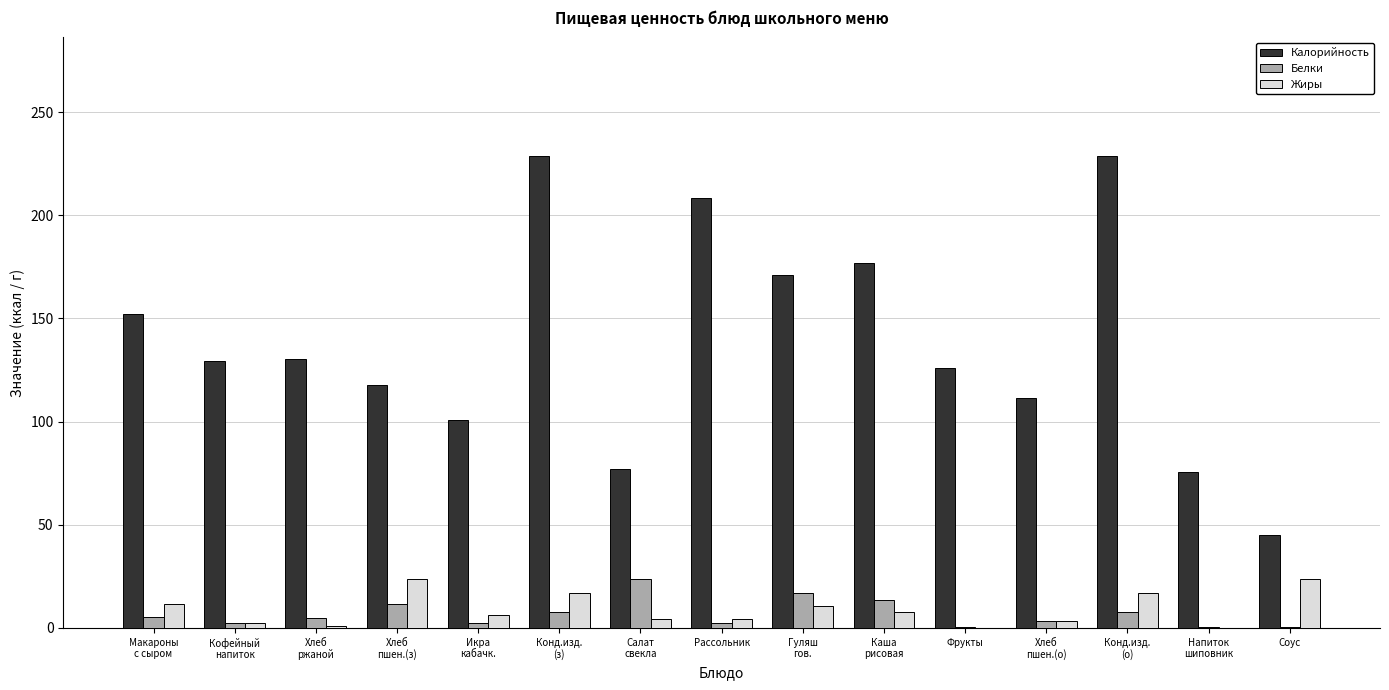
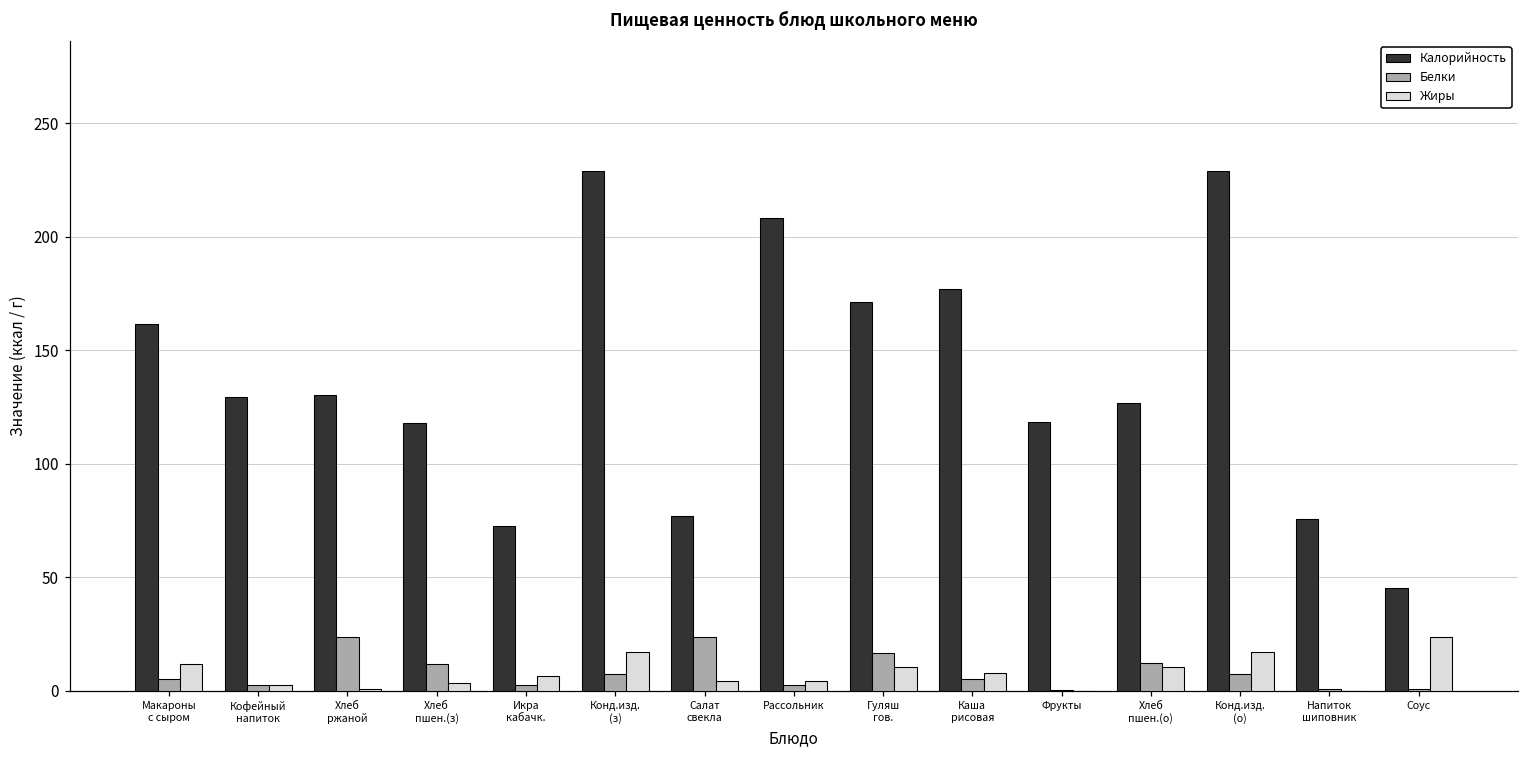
  {
    "Калорийность": {
-     "Макароны с сыром": 152,
+     "Макароны с сыром": 161,
      "Кофейный напиток": 130,
      "Хлеб ржаной": 131,
      "Хлеб пшен.(з)": 118,
-     "Икра кабачк.": 101,
+     "Икра кабачк.": 73,
      "Конд.изд. (з)": 229,
      "Салат свекла": 77,
      "Рассольник": 208,
      "Гуляш гов.": 171,
      "Каша рисовая": 177,
-     "Фрукты": 126,
-     "Хлеб пшен.(о)": 112,
+     "Фрукты": 118,
+     "Хлеб пшен.(о)": 127,
      "Конд.изд. (о)": 229,
      "Напиток шиповник": 76,
      "Соус": 45
    },
    "Белки": {
      "Макароны с сыром": 5,
      "Кофейный напиток": 2,
-     "Хлеб ржаной": 5,
+     "Хлеб ржаной": 23,
      "Хлеб пшен.(з)": 12,
      "Икра кабачк.": 2,
      "Конд.изд. (з)": 8,
      "Салат свекла": 24,
      "Рассольник": 2,
      "Гуляш гов.": 17,
-     "Каша рисовая": 14,
-     "Хлеб пшен.(о)": 4,
+     "Каша рисовая": 5,
+     "Хлеб пшен.(о)": 12,
      "Конд.изд. (о)": 8
    },
    "Жиры": {
      "Макароны с сыром": 12,
      "Кофейный напиток": 2,
-     "Хлеб пшен.(з)": 24,
+     "Хлеб пшен.(з)": 4,
      "Икра кабачк.": 7,
      "Конд.изд. (з)": 17,
      "Салат свекла": 4,
      "Рассольник": 4,
      "Гуляш гов.": 11,
      "Каша рисовая": 8,
      "Фрукты": 0,
-     "Хлеб пшен.(о)": 4,
+     "Хлеб пшен.(о)": 11,
      "Конд.изд. (о)": 17,
      "Напиток шиповник": 0,
      "Соус": 24
    }
  }
